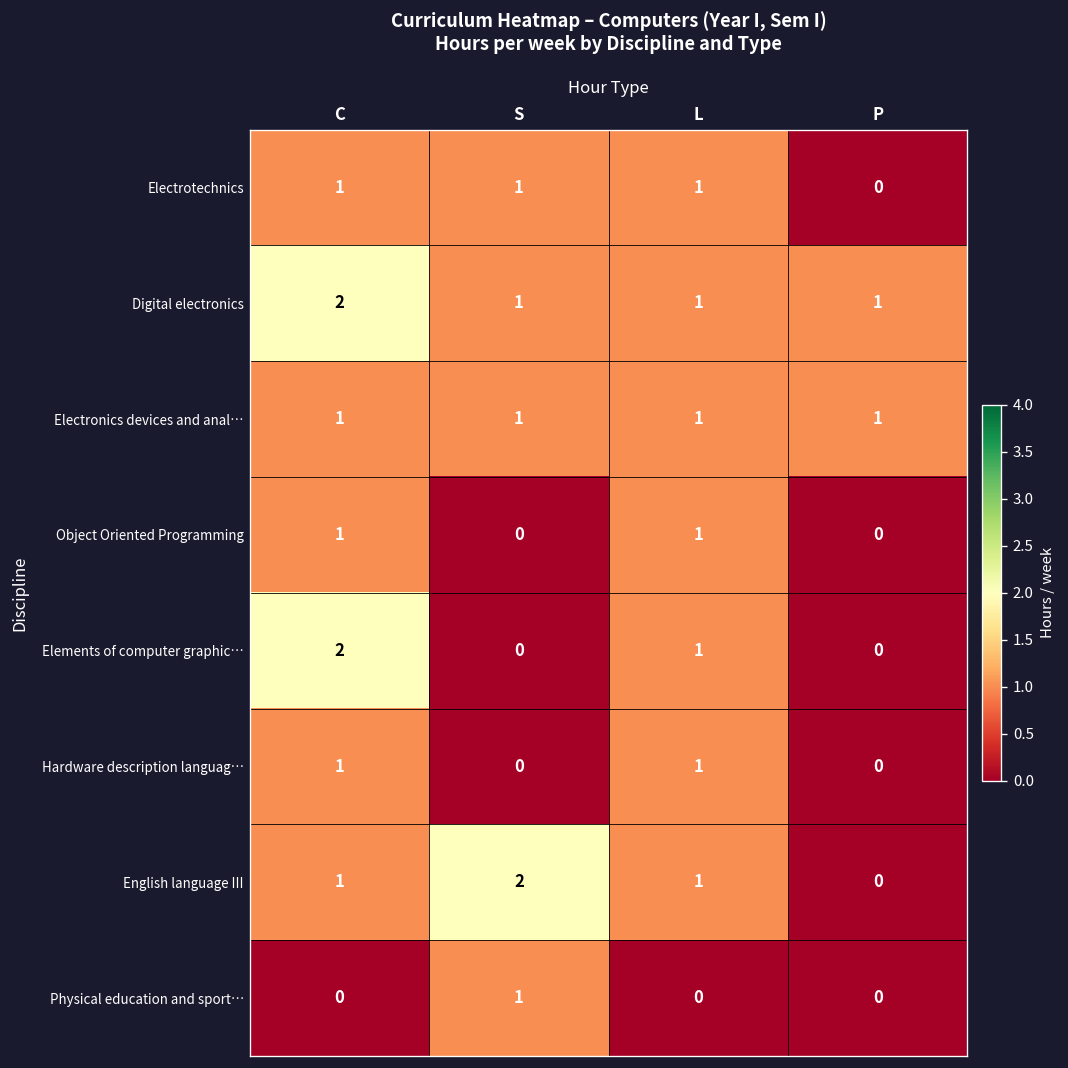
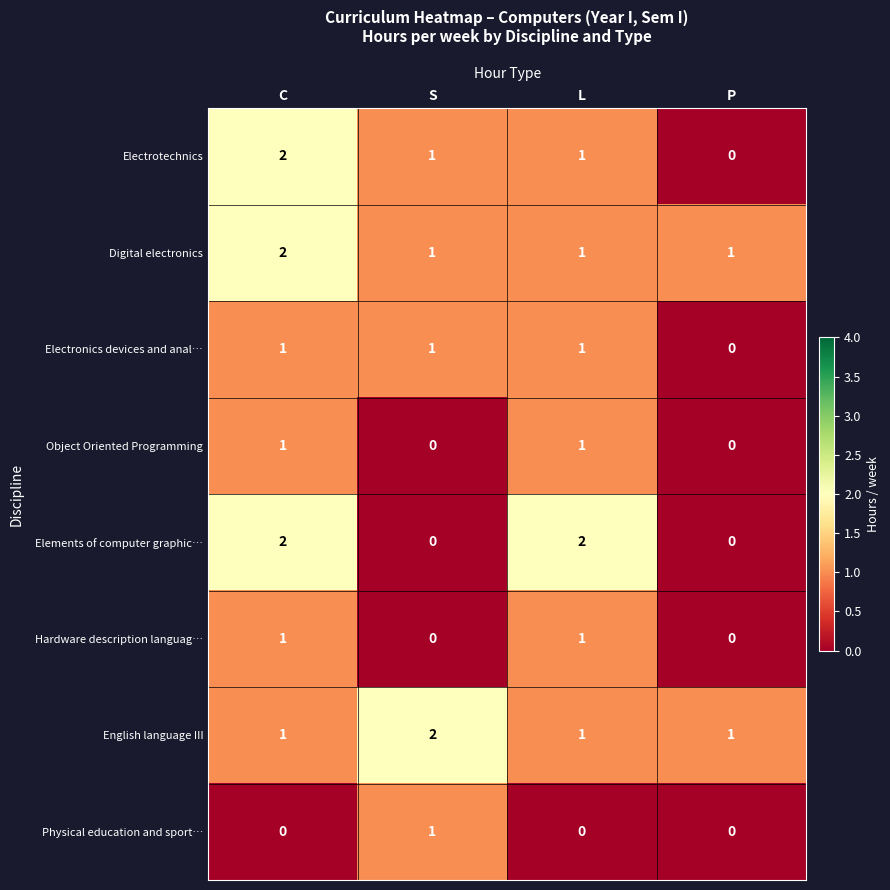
  {
    "Electrotechnics": {
-     "C": 1,
+     "C": 2,
      "S": 1,
      "L": 1,
      "P": 0
    },
    "Digital electronics": {
      "C": 2,
      "S": 1,
      "L": 1,
      "P": 1
    },
    "Electronics devices and anal…": {
      "C": 1,
      "S": 1,
      "L": 1,
-     "P": 1
+     "P": 0
    },
    "Object Oriented Programming": {
      "C": 1,
      "S": 0,
      "L": 1,
      "P": 0
    },
    "Elements of computer graphic…": {
      "C": 2,
      "S": 0,
-     "L": 1,
+     "L": 2,
      "P": 0
    },
    "Hardware description languag…": {
      "C": 1,
      "S": 0,
      "L": 1,
      "P": 0
    },
    "English language III": {
      "C": 1,
      "S": 2,
      "L": 1,
-     "P": 0
+     "P": 1
    },
    "Physical education and sport…": {
      "C": 0,
      "S": 1,
      "L": 0,
      "P": 0
    }
  }
